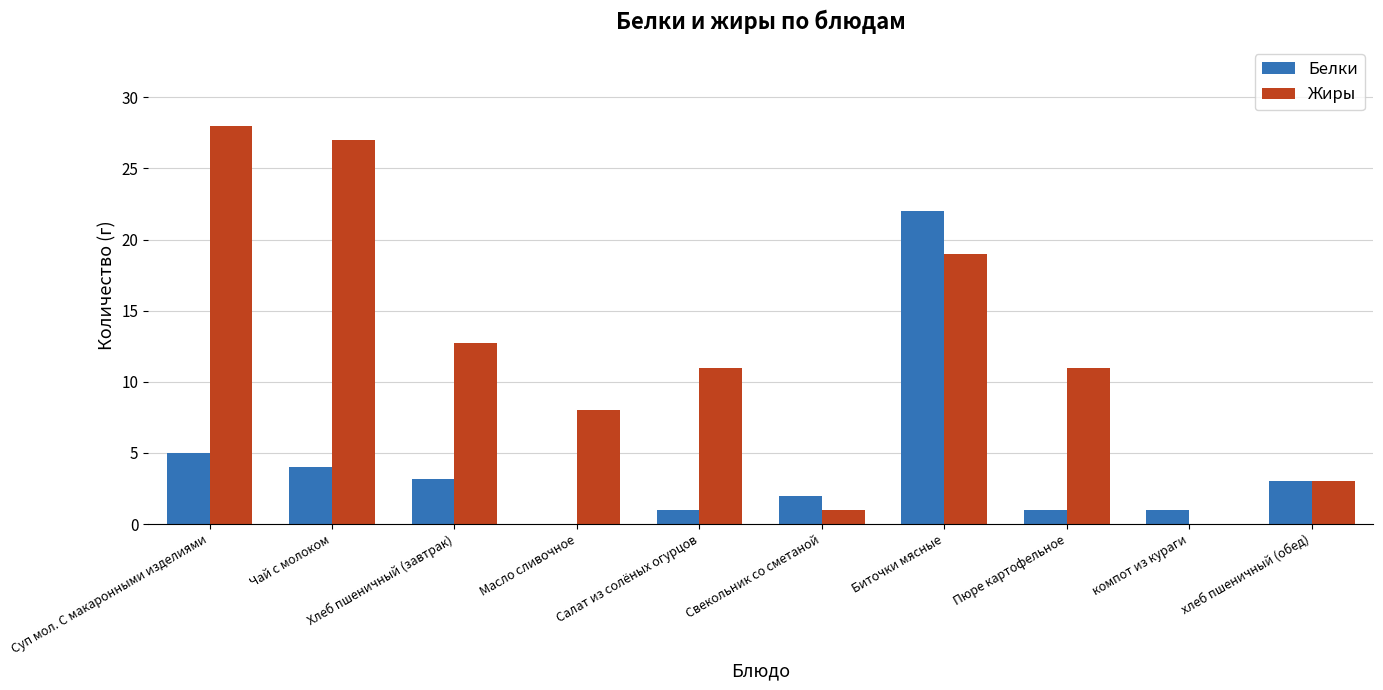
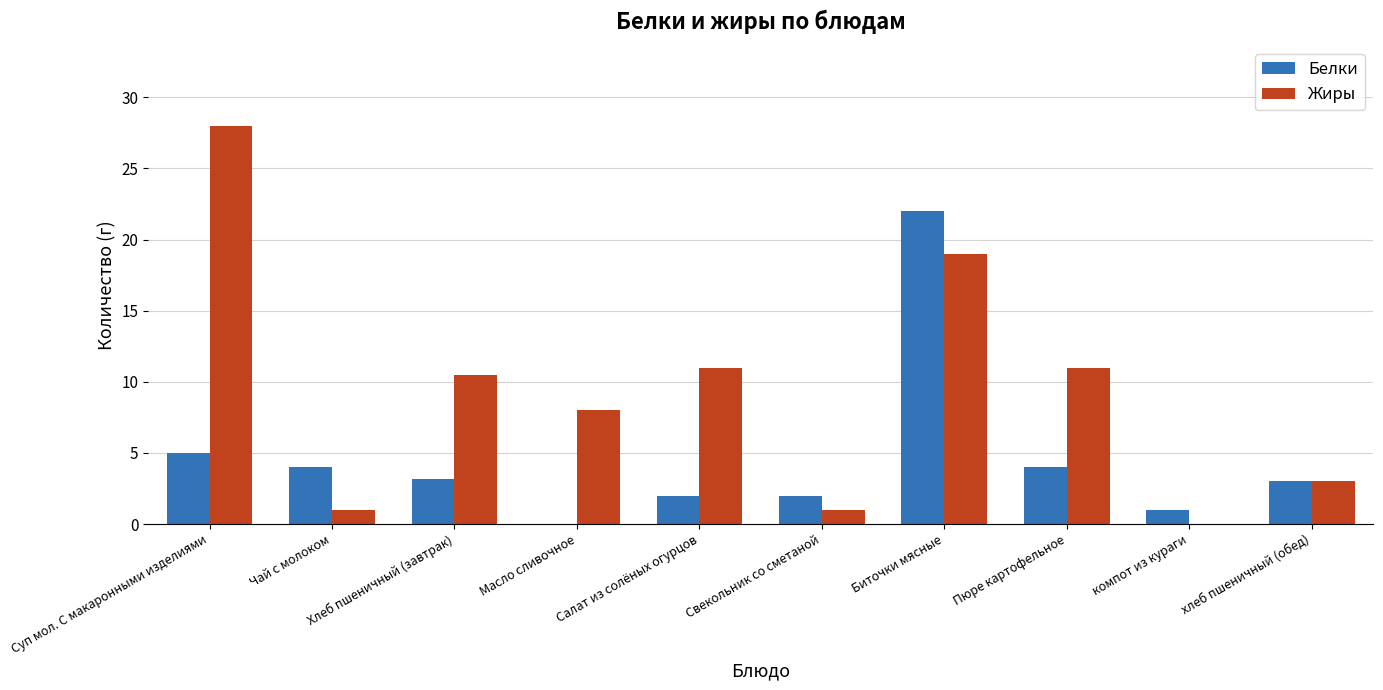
  {
    "Белки": {
      "Суп мол. С макаронными изделиями": 5,
      "Чай с молоком": 4,
      "Хлеб пшеничный (завтрак)": 3,
      "Масло сливочное": 0,
-     "Салат из солёных огурцов": 1,
+     "Салат из солёных огурцов": 2,
      "Свекольник со сметаной": 2,
      "Биточки мясные": 22,
-     "Пюре картофельное": 1,
+     "Пюре картофельное": 4,
      "компот из кураги": 1,
      "хлеб пшеничный (обед)": 3
    },
    "Жиры": {
      "Суп мол. С макаронными изделиями": 28.0,
-     "Чай с молоком": 27,
-     "Хлеб пшеничный (завтрак)": 12.7,
+     "Чай с молоком": 1,
+     "Хлеб пшеничный (завтрак)": 10.5,
      "Масло сливочное": 8.0,
      "Салат из солёных огурцов": 11.0,
      "Свекольник со сметаной": 1.0,
      "Биточки мясные": 19.0,
      "Пюре картофельное": 11.0,
      "компот из кураги": 0.0,
      "хлеб пшеничный (обед)": 3.0
    }
  }
